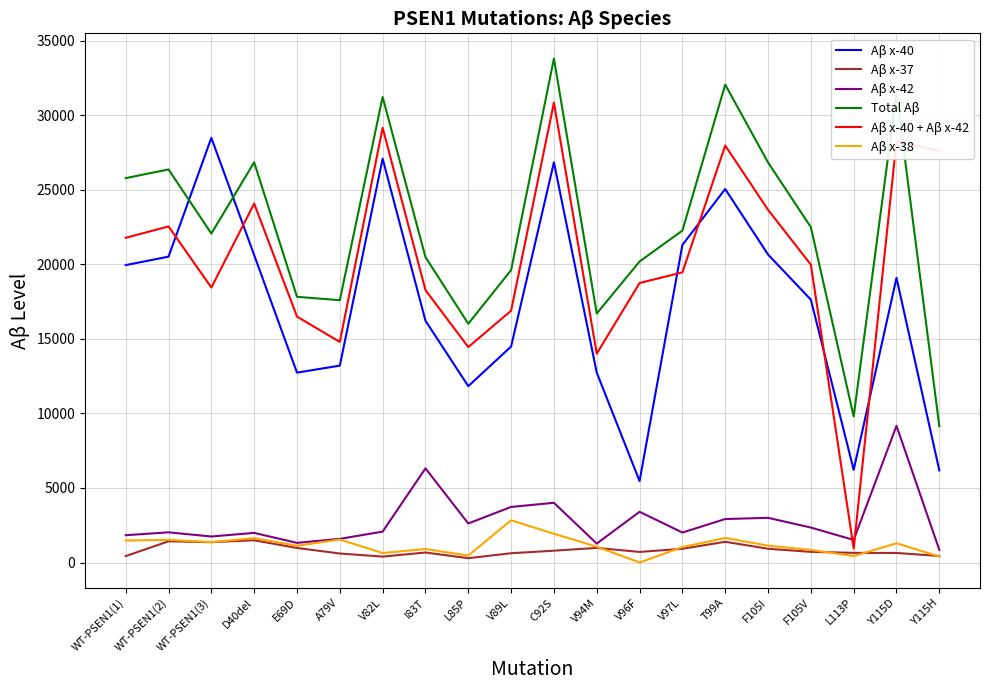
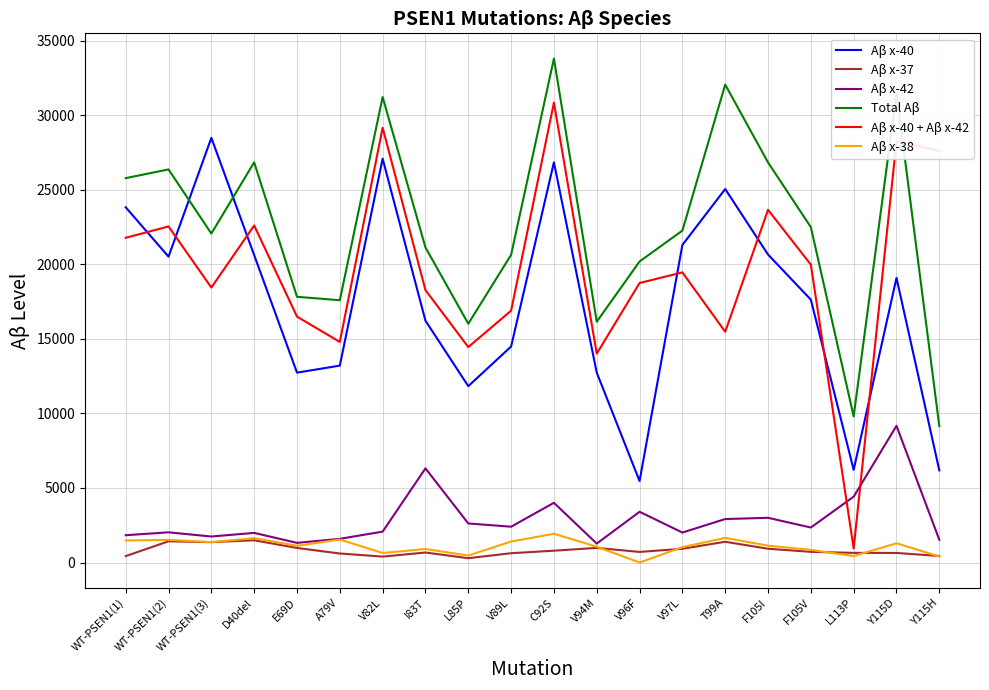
  {
    "Aβ x-40": {
-     "WT-PSEN1(1)": 19900,
+     "WT-PSEN1(1)": 23800,
      "WT-PSEN1(2)": 20500,
      "WT-PSEN1(3)": 28500,
      "D40del": 20600,
      "E69D": 12700,
      "A79V": 13200,
      "V82L": 27100,
      "I83T": 16200,
      "L85P": 11800,
      "V89L": 14500,
      "C92S": 26800,
      "V94M": 12700,
      "V96F": 5500,
      "V97L": 21300,
      "T99A": 25000,
      "F105I": 20700,
      "F105V": 17600,
      "L113P": 6200,
      "Y115D": 19100,
      "Y115H": 6200
    },
    "Aβ x-37": {
      "WT-PSEN1(1)": 400,
      "A79V": 600,
      "V82L": 400,
      "I83T": 700,
      "L85P": 300,
      "V89L": 600,
      "C92S": 800,
      "V96F": 700,
      "T99A": 1400,
      "F105I": 900,
      "L113P": 600,
      "Y115D": 600
    },
    "Aβ x-42": {
      "WT-PSEN1(1)": 1800,
      "WT-PSEN1(2)": 2000,
      "WT-PSEN1(3)": 1700,
      "D40del": 2000,
      "E69D": 1300,
      "V82L": 2100,
      "I83T": 6300,
      "L85P": 2600,
-     "V89L": 3700,
+     "V89L": 2400,
      "C92S": 4000,
      "V94M": 1300,
      "V96F": 3400,
      "V97L": 2000,
      "T99A": 2900,
      "F105I": 3000,
      "F105V": 2300,
-     "L113P": 1500,
+     "L113P": 4400,
      "Y115D": 9200,
-     "Y115H": 800
+     "Y115H": 1500
    },
    "Total Aβ": {
      "WT-PSEN1(1)": 25800,
      "WT-PSEN1(2)": 26400,
      "WT-PSEN1(3)": 22100,
      "D40del": 26800,
      "E69D": 17800,
      "A79V": 17600,
      "V82L": 31200,
-     "I83T": 20500,
+     "I83T": 21100,
      "L85P": 16000,
-     "V89L": 19600,
+     "V89L": 20600,
      "C92S": 33800,
-     "V94M": 16700,
+     "V94M": 16200,
      "V96F": 20200,
      "V97L": 22300,
      "T99A": 32000,
      "F105I": 26800,
      "F105V": 22500,
      "L113P": 9800,
      "Y115H": 9100
    },
    "Aβ x-40 + Aβ x-42": {
      "WT-PSEN1(1)": 21800,
      "WT-PSEN1(2)": 22500,
      "WT-PSEN1(3)": 18400,
-     "D40del": 24100,
+     "D40del": 22600,
      "E69D": 16500,
      "A79V": 14800,
      "V82L": 29200,
      "I83T": 18300,
      "L85P": 14400,
      "V89L": 16900,
      "C92S": 30800,
      "V94M": 14000,
      "V96F": 18700,
      "V97L": 19500,
-     "T99A": 28000,
+     "T99A": 15500,
      "F105I": 23700,
      "F105V": 20000,
      "L113P": 900
    },
    "Aβ x-38": {
      "WT-PSEN1(1)": 1500,
      "V82L": 600,
      "I83T": 900,
      "L85P": 500,
-     "V89L": 2800,
+     "V89L": 1400,
      "C92S": 1900,
      "V96F": 0,
      "T99A": 1700,
      "F105I": 1100,
      "L113P": 400,
      "Y115D": 1300
    }
  }
